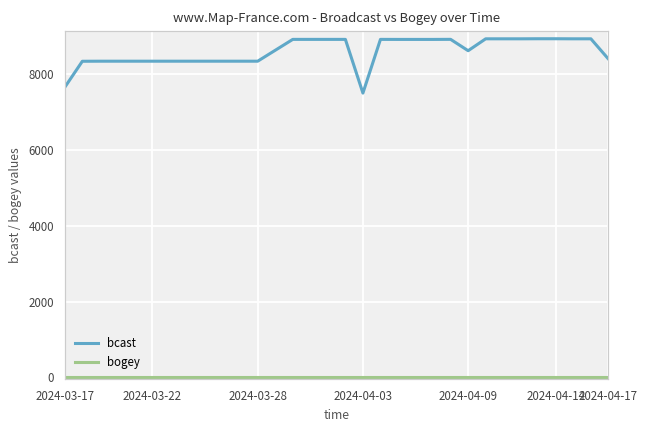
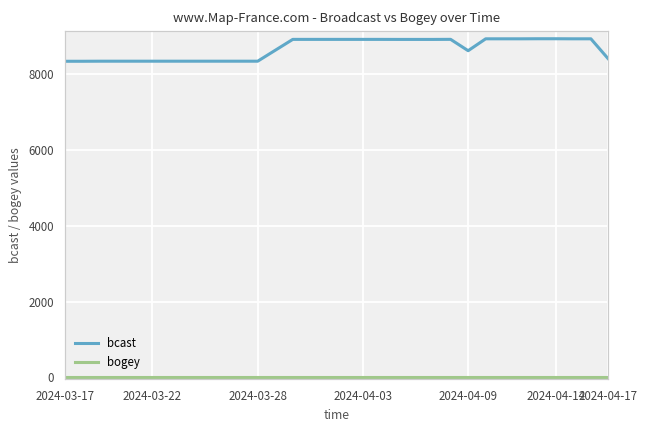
  {
    "bcast": {
-     "2024-03-17": 7700,
+     "2024-03-17": 8300,
      "2024-03-22": 8300,
      "2024-03-28": 8300,
-     "2024-04-03": 7500,
+     "2024-04-03": 8900,
      "2024-04-09": 8600,
      "2024-04-14": 8900,
      "2024-04-17": 8400
    },
    "bogey": {
      "2024-03-17": 0,
      "2024-03-22": 0,
      "2024-03-28": 0,
      "2024-04-03": 0,
      "2024-04-09": 0,
      "2024-04-14": 0,
      "2024-04-17": 0
    }
  }
